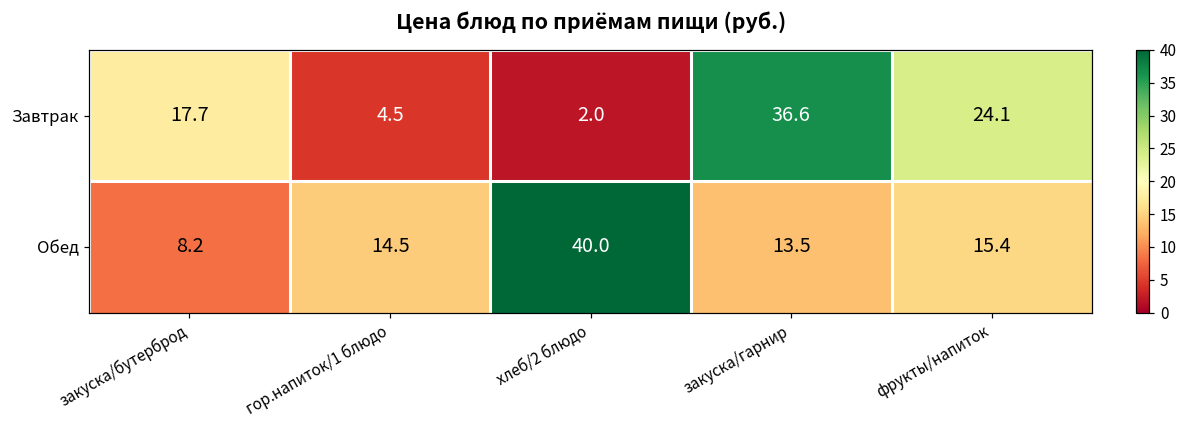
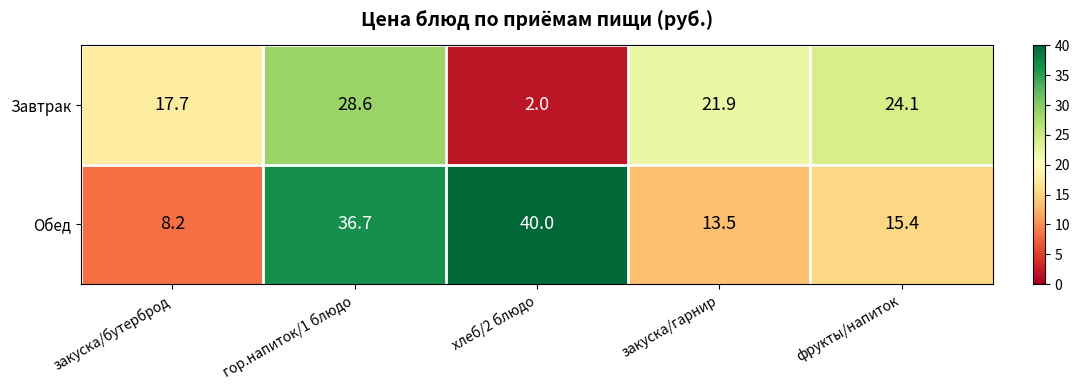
  {
    "Завтрак": {
      "закуска/бутерброд": 17.7,
-     "гор.напиток/1 блюдо": 4.5,
+     "гор.напиток/1 блюдо": 28.6,
      "хлеб/2 блюдо": 2.0,
-     "закуска/гарнир": 36.6,
+     "закуска/гарнир": 21.9,
      "фрукты/напиток": 24.1
    },
    "Обед": {
      "закуска/бутерброд": 8.2,
-     "гор.напиток/1 блюдо": 14.5,
+     "гор.напиток/1 блюдо": 36.7,
      "хлеб/2 блюдо": 40.0,
      "закуска/гарнир": 13.5,
      "фрукты/напиток": 15.4
    }
  }
